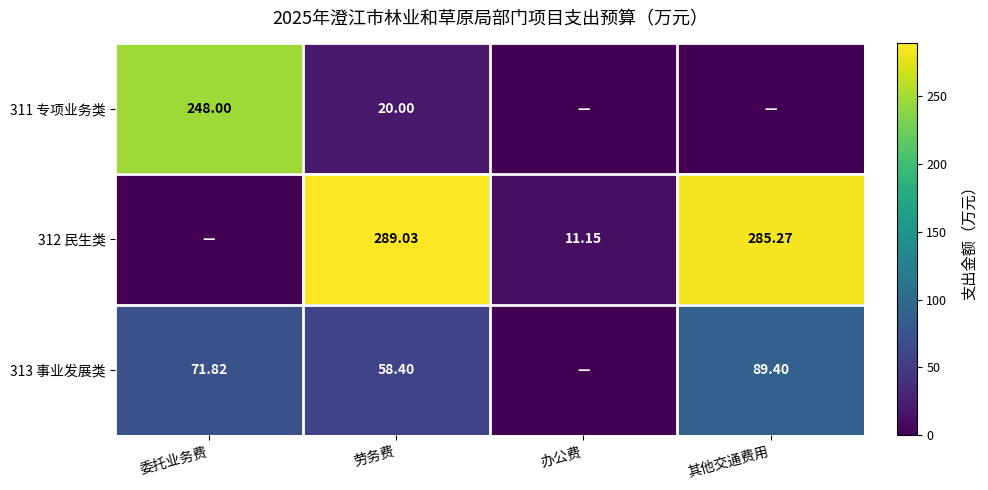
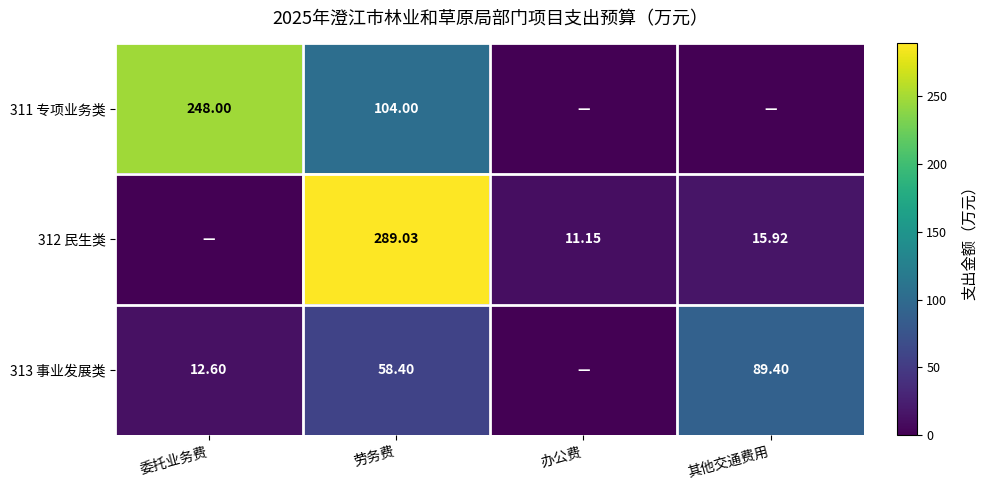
  {
    "311 专项业务类": {
      "委托业务费": 248.00,
-     "劳务费": 20.00
+     "劳务费": 104.00
    },
    "312 民生类": {
      "劳务费": 289.03,
      "办公费": 11.15,
-     "其他交通费用": 285.27
+     "其他交通费用": 15.92
    },
    "313 事业发展类": {
-     "委托业务费": 71.82,
+     "委托业务费": 12.60,
      "劳务费": 58.40,
      "其他交通费用": 89.40
    }
  }
